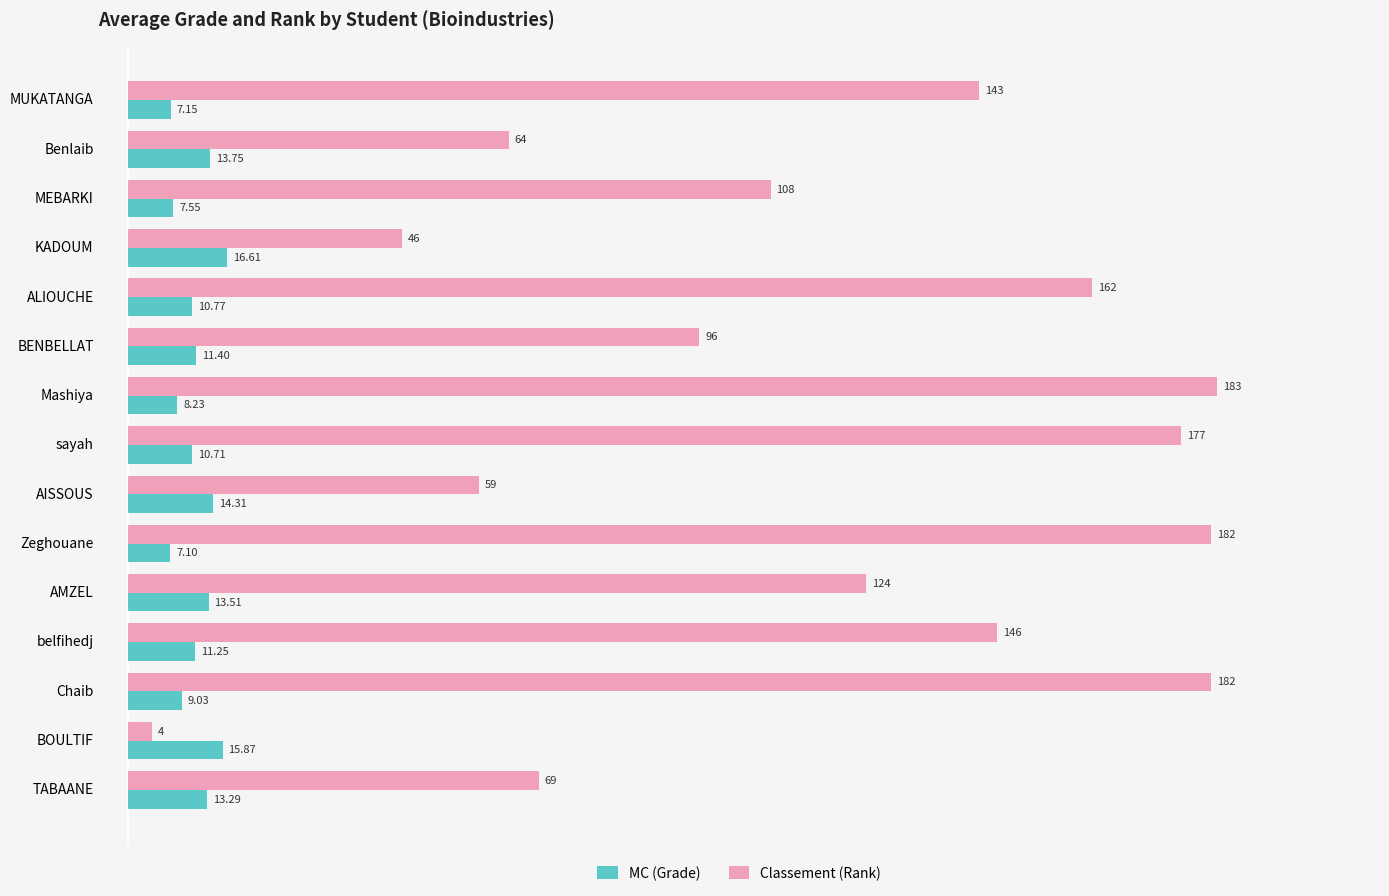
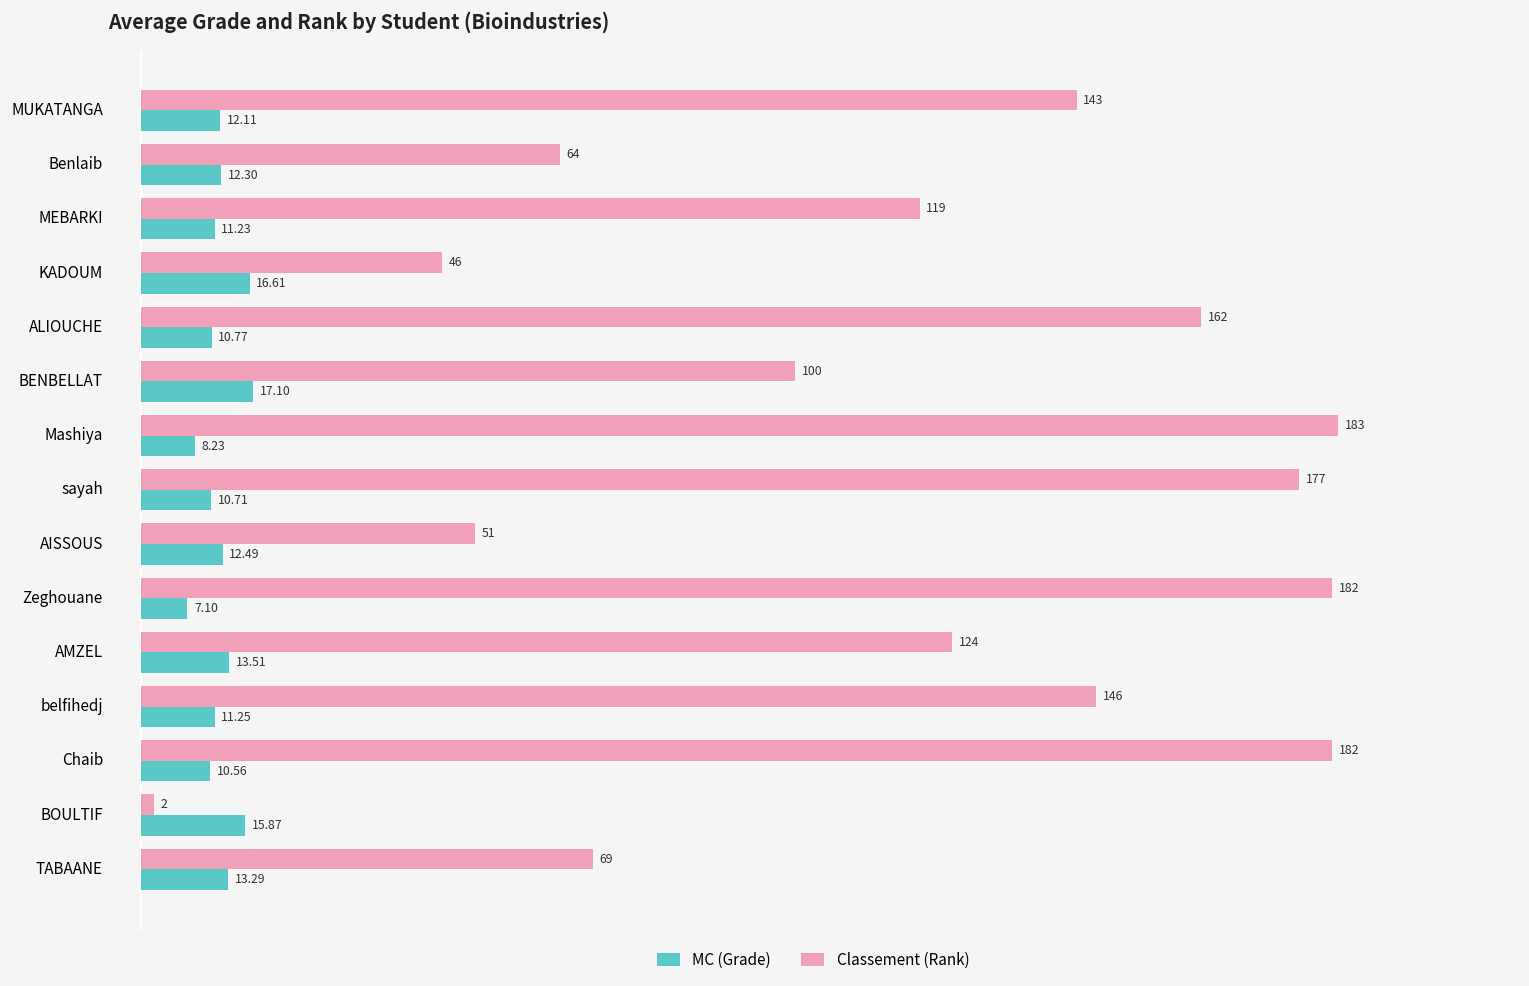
  {
    "MC (Grade)": {
-     "MUKATANGA": 7.15,
-     "Benlaib": 13.75,
-     "MEBARKI": 7.55,
+     "MUKATANGA": 12.11,
+     "Benlaib": 12.30,
+     "MEBARKI": 11.23,
      "KADOUM": 16.61,
      "ALIOUCHE": 10.77,
-     "BENBELLAT": 11.40,
+     "BENBELLAT": 17.10,
      "Mashiya": 8.23,
      "sayah": 10.71,
-     "AISSOUS": 14.31,
+     "AISSOUS": 12.49,
      "Zeghouane": 7.10,
      "AMZEL": 13.51,
      "belfihedj": 11.25,
-     "Chaib": 9.03,
+     "Chaib": 10.56,
      "BOULTIF": 15.87,
      "TABAANE": 13.29
    },
    "Classement (Rank)": {
      "MUKATANGA": 143,
      "Benlaib": 64,
-     "MEBARKI": 108,
+     "MEBARKI": 119,
      "KADOUM": 46,
      "ALIOUCHE": 162,
-     "BENBELLAT": 96,
+     "BENBELLAT": 100,
      "Mashiya": 183,
      "sayah": 177,
-     "AISSOUS": 59,
+     "AISSOUS": 51,
      "Zeghouane": 182,
      "AMZEL": 124,
      "belfihedj": 146,
      "Chaib": 182,
-     "BOULTIF": 4,
+     "BOULTIF": 2,
      "TABAANE": 69
    }
  }
